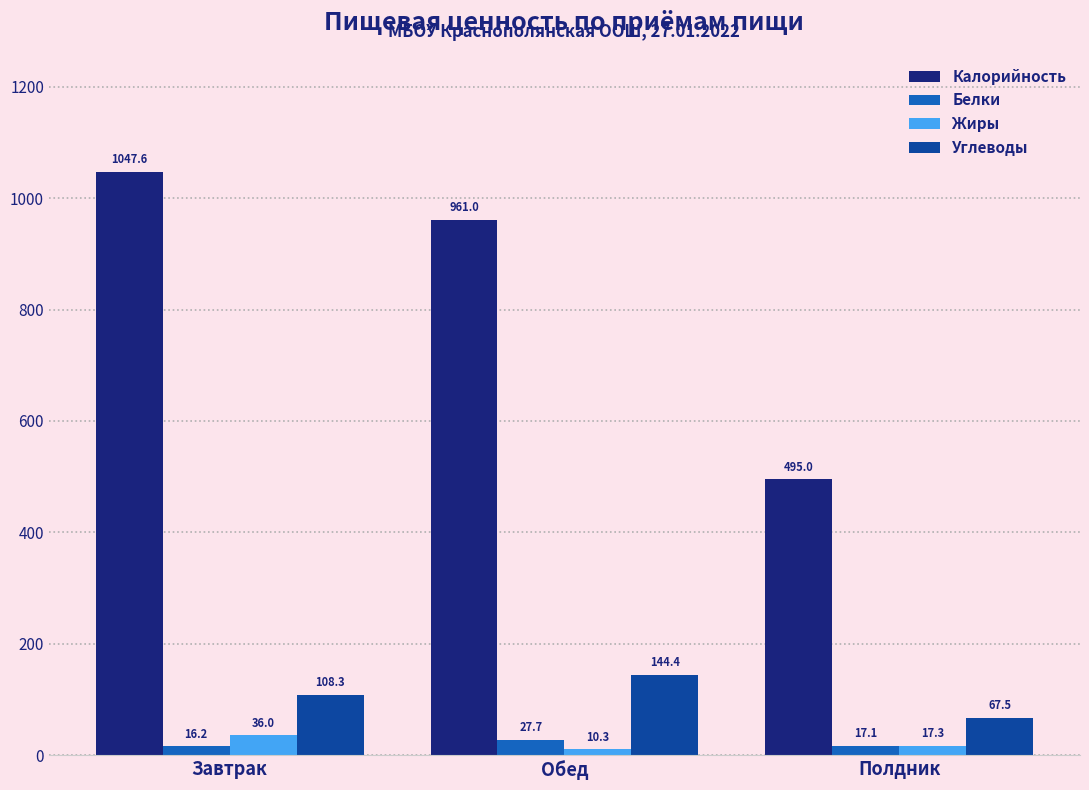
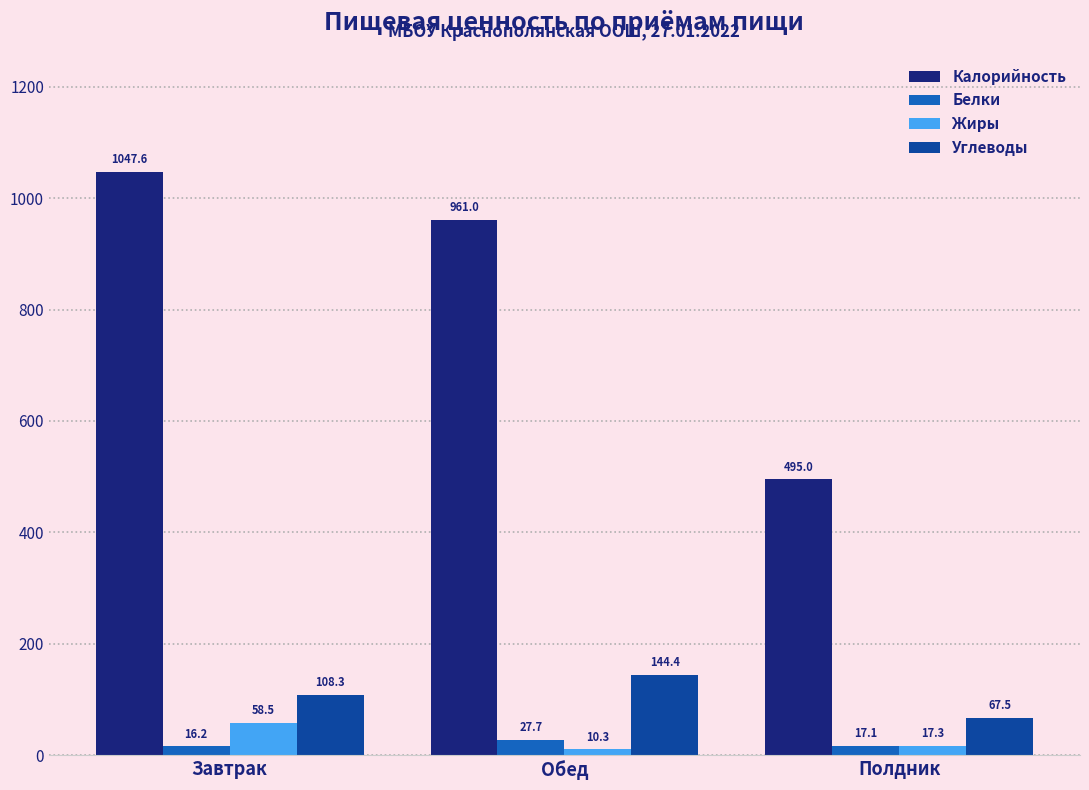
  {
    "Жиры": {
-     "Завтрак": 36.0,
+     "Завтрак": 58.5,
      "Обед": 10.3,
      "Полдник": 17.3
    }
  }
